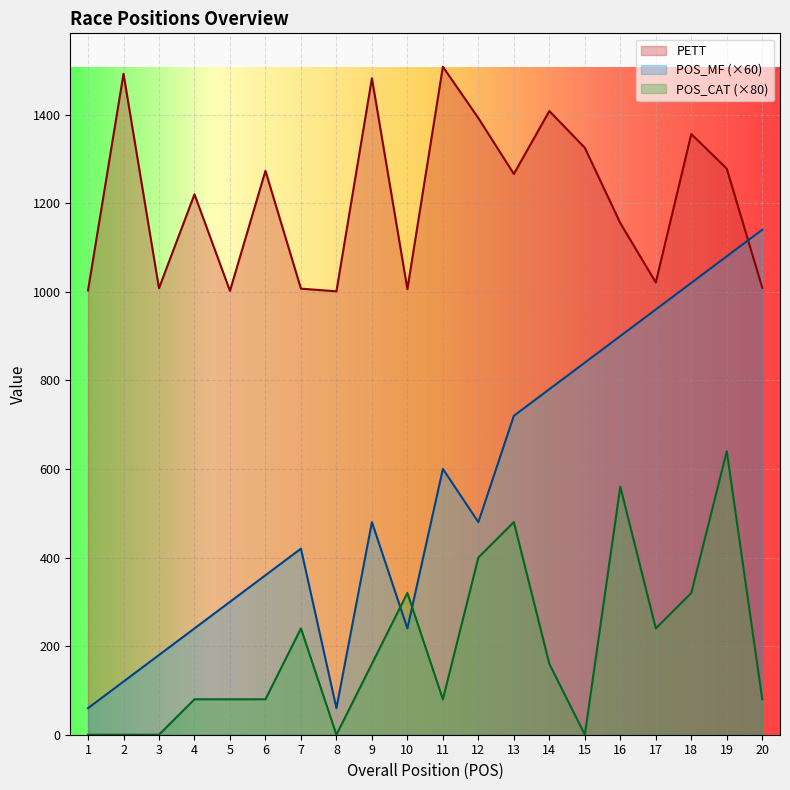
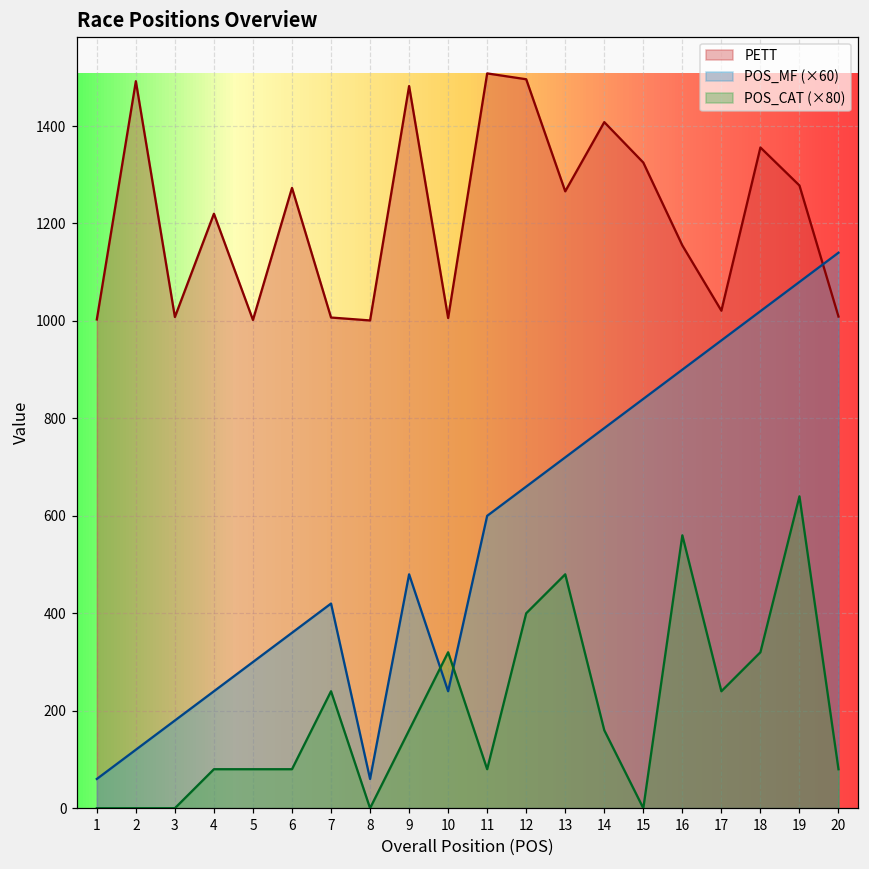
  {
    "PETT": {
      "1": 1000,
      "2": 1490,
      "3": 1010,
      "4": 1220,
      "5": 1000,
      "6": 1270,
      "7": 1010,
      "8": 1000,
      "9": 1480,
      "10": 1010,
      "11": 1510,
-     "12": 1390,
+     "12": 1500,
      "13": 1270,
      "14": 1410,
      "15": 1330,
      "16": 1160,
      "17": 1020,
      "18": 1360,
      "19": 1280,
      "20": 1010
    },
    "POS_MF (×60)": {
      "1": 60,
      "2": 120,
      "3": 180,
      "4": 240,
      "5": 300,
      "6": 360,
      "7": 420,
      "8": 60,
      "9": 480,
      "10": 240,
      "11": 600,
-     "12": 480,
+     "12": 660,
      "13": 720,
      "14": 780,
      "15": 840,
      "16": 900,
      "17": 960,
      "18": 1020,
      "19": 1080,
      "20": 1140
    },
    "POS_CAT (×80)": {
      "1": 0,
      "2": 0,
      "3": 0,
      "4": 80,
      "5": 80,
      "6": 80,
      "7": 240,
      "8": 0,
      "9": 160,
      "10": 320,
      "11": 80,
      "12": 400,
      "13": 480,
      "14": 160,
      "15": 0,
      "16": 560,
      "17": 240,
      "18": 320,
      "19": 640,
      "20": 80
    }
  }
